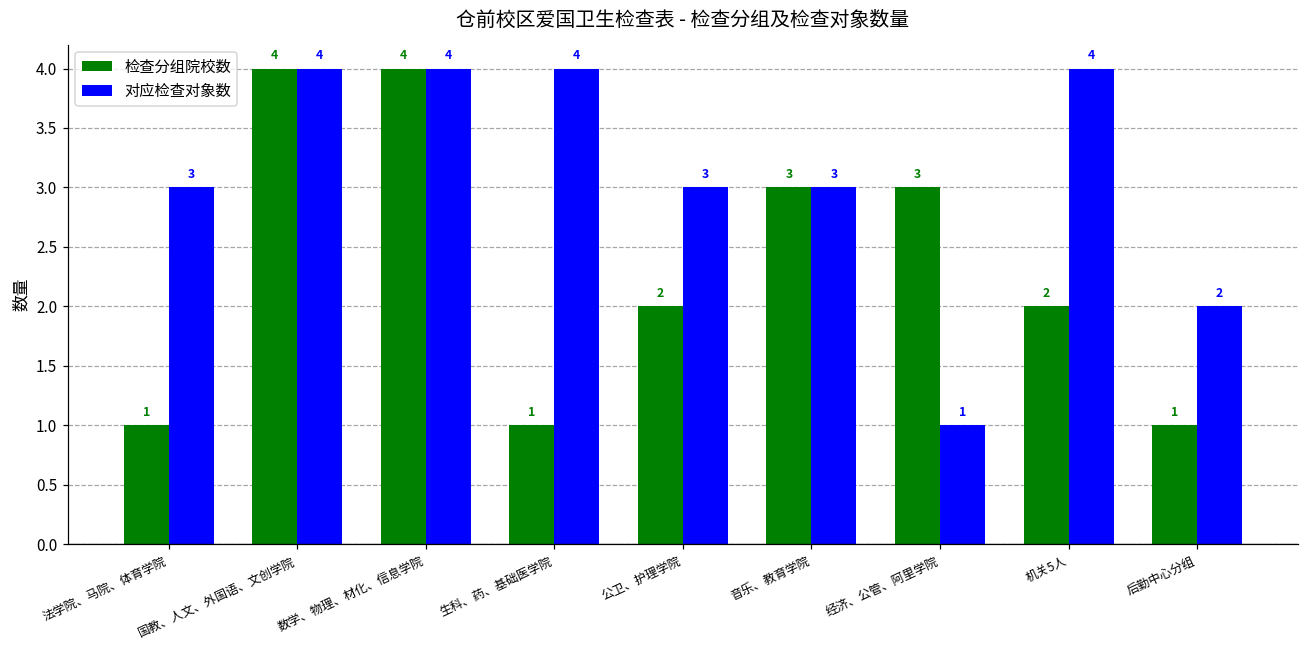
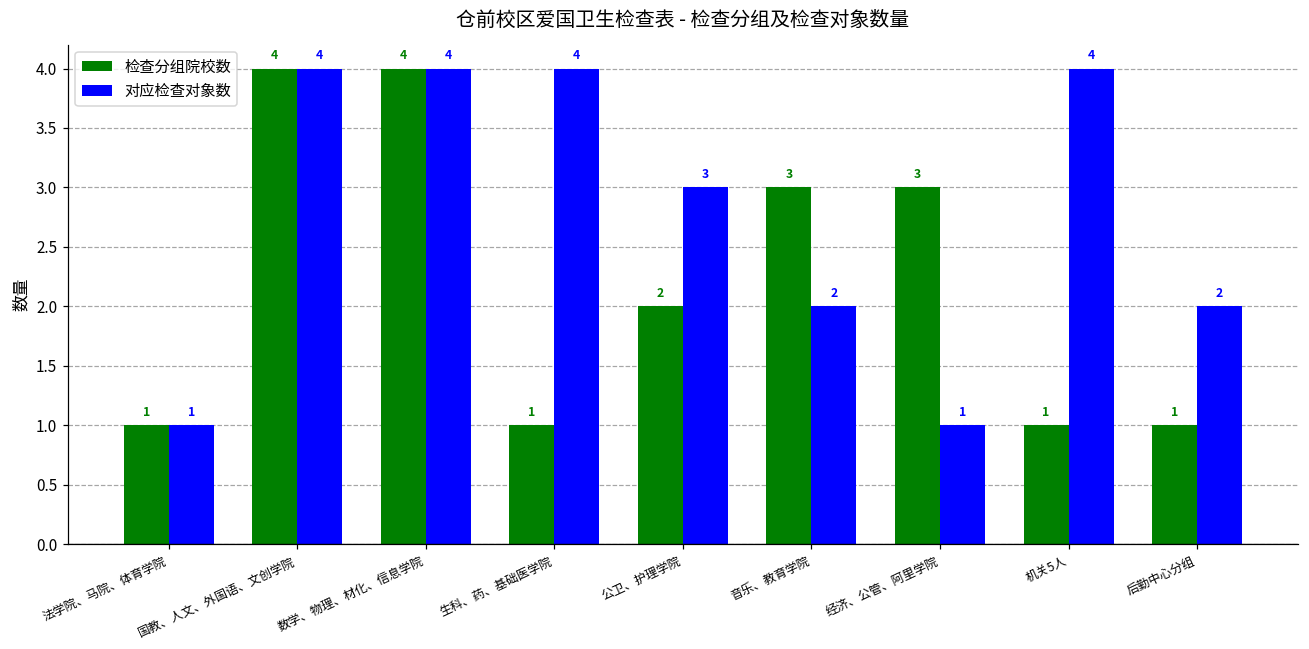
  {
    "检查分组院校数": {
      "法学院、马院、体育学院": 1,
      "国教、人文、外国语、文创学院": 4,
      "数学、物理、材化、信息学院": 4,
      "生科、药、基础医学院": 1,
      "公卫、护理学院": 2,
      "音乐、教育学院": 3,
      "经济、公管、阿里学院": 3,
-     "机关5人": 2,
+     "机关5人": 1,
      "后勤中心分组": 1
    },
    "对应检查对象数": {
-     "法学院、马院、体育学院": 3,
+     "法学院、马院、体育学院": 1,
      "国教、人文、外国语、文创学院": 4,
      "数学、物理、材化、信息学院": 4,
      "生科、药、基础医学院": 4,
      "公卫、护理学院": 3,
-     "音乐、教育学院": 3,
+     "音乐、教育学院": 2,
      "经济、公管、阿里学院": 1,
      "机关5人": 4,
      "后勤中心分组": 2
    }
  }
